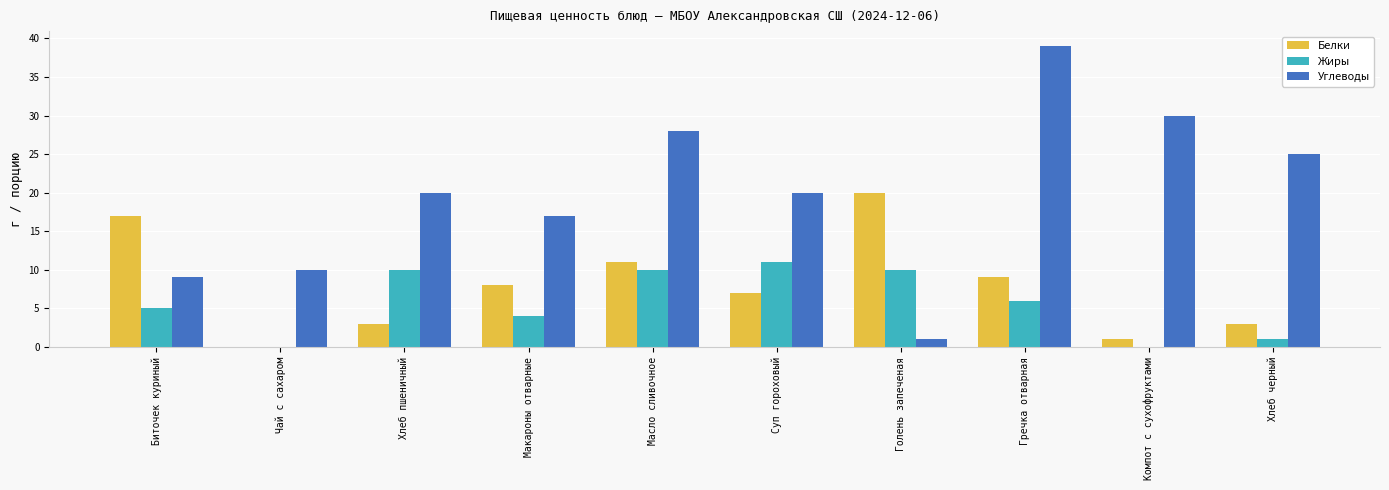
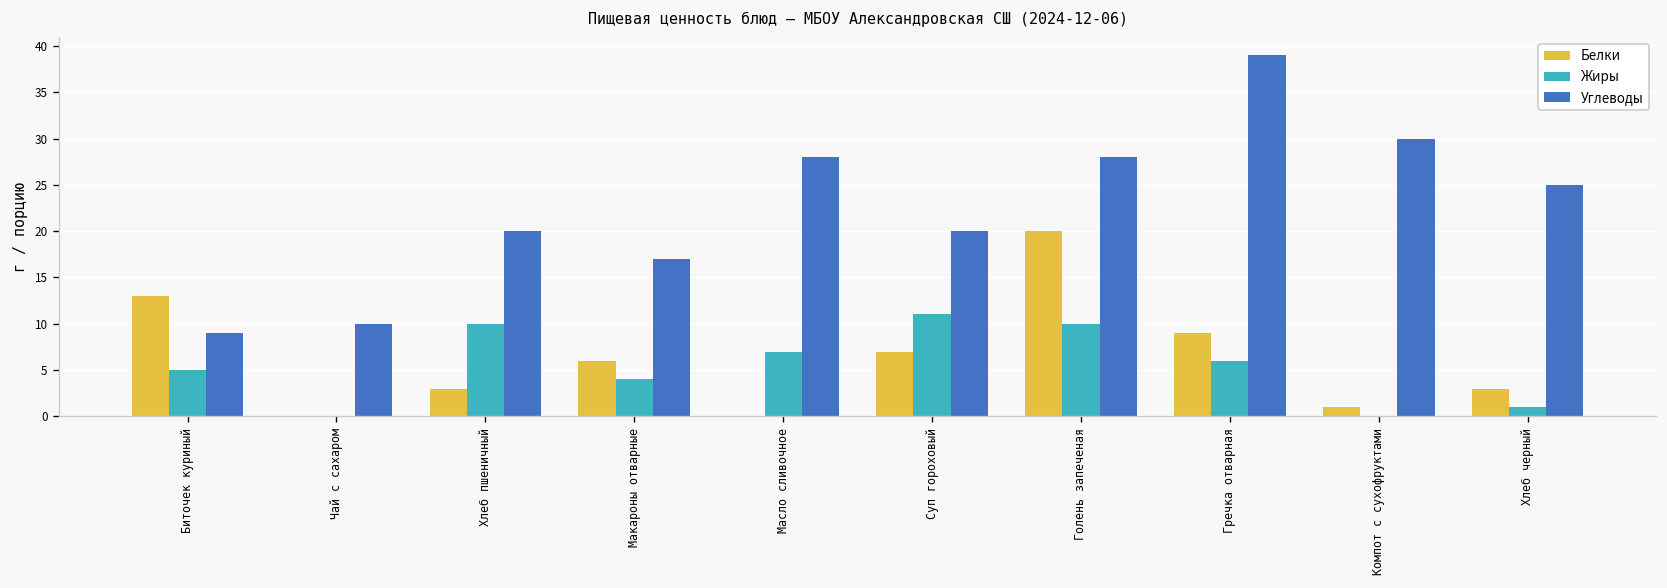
  {
    "Белки": {
-     "Биточек куриный": 17,
+     "Биточек куриный": 13,
      "Чай с сахаром": 0,
      "Хлеб пшеничный": 3,
-     "Макароны отварные": 8,
-     "Масло сливочное": 11,
+     "Макароны отварные": 6,
+     "Масло сливочное": 0,
      "Суп гороховый": 7,
      "Голень запеченая": 20,
      "Гречка отварная": 9,
      "Компот с сухофруктами": 1,
      "Хлеб черный": 3
    },
    "Жиры": {
      "Биточек куриный": 5,
      "Чай с сахаром": 0,
      "Хлеб пшеничный": 10,
      "Макароны отварные": 4,
-     "Масло сливочное": 10,
+     "Масло сливочное": 7,
      "Суп гороховый": 11,
      "Голень запеченая": 10,
      "Гречка отварная": 6,
      "Хлеб черный": 1
    },
    "Углеводы": {
      "Биточек куриный": 9,
      "Чай с сахаром": 10,
      "Хлеб пшеничный": 20,
      "Макароны отварные": 17,
      "Масло сливочное": 28,
      "Суп гороховый": 20,
-     "Голень запеченая": 1,
+     "Голень запеченая": 28,
      "Гречка отварная": 39,
      "Компот с сухофруктами": 30,
      "Хлеб черный": 25
    }
  }
